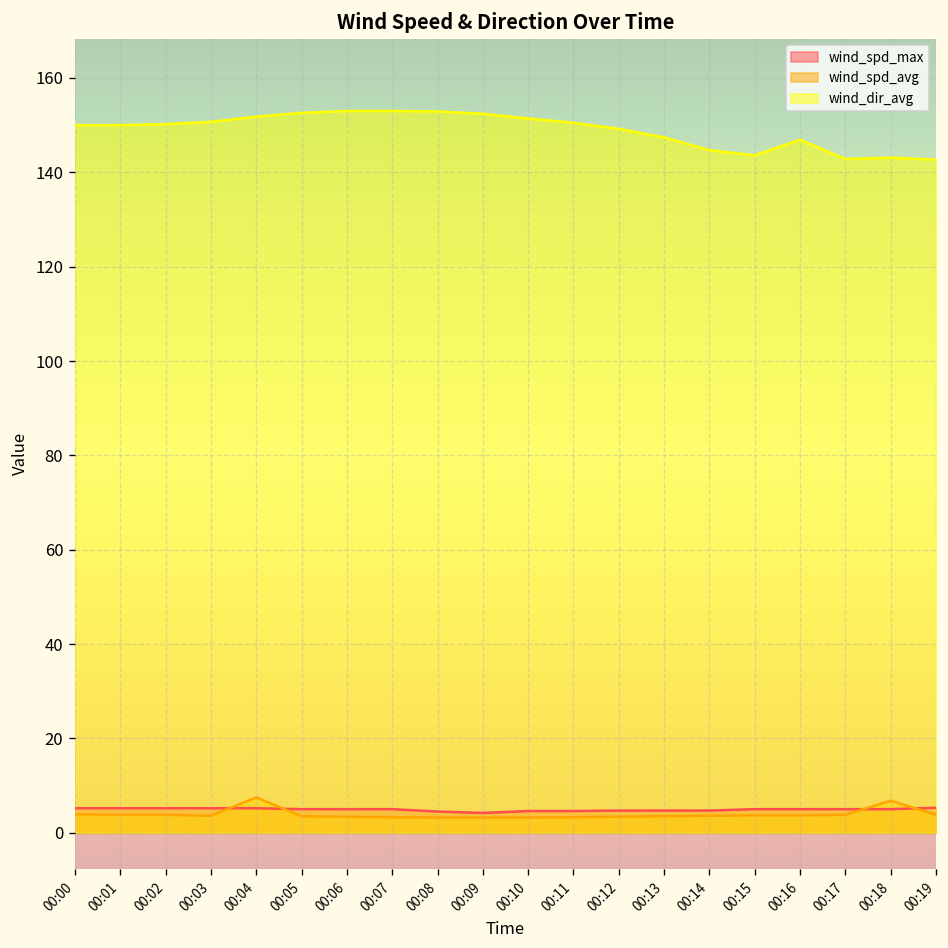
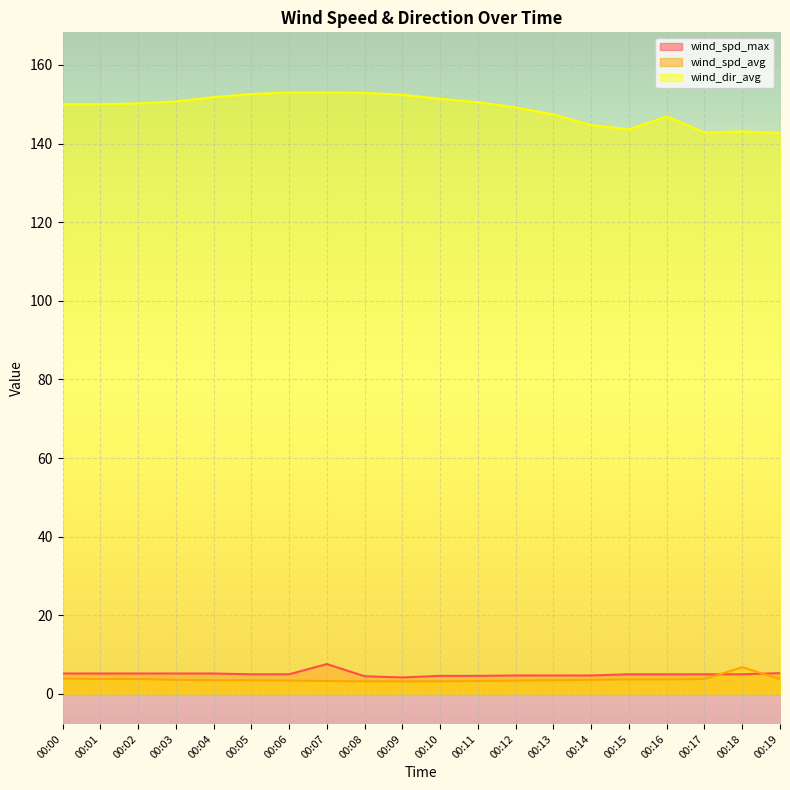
  {
    "wind_spd_max": {
      "00:00": 5,
      "00:01": 5,
      "00:02": 5,
      "00:03": 5,
      "00:04": 5,
      "00:05": 5,
      "00:06": 5,
-     "00:07": 5,
+     "00:07": 8,
      "00:08": 5,
      "00:09": 4,
      "00:10": 5,
      "00:11": 5,
      "00:12": 5,
      "00:13": 5,
      "00:14": 5,
      "00:15": 5,
      "00:16": 5,
      "00:17": 5,
      "00:18": 5,
      "00:19": 5
    },
    "wind_spd_avg": {
      "00:00": 4,
      "00:01": 4,
      "00:02": 4,
      "00:03": 4,
-     "00:04": 8,
+     "00:04": 4,
      "00:05": 4,
      "00:06": 3,
      "00:07": 3,
      "00:08": 3,
      "00:09": 3,
      "00:10": 3,
      "00:11": 3,
      "00:12": 3,
      "00:13": 4,
      "00:14": 4,
      "00:15": 4,
      "00:16": 4,
      "00:17": 4,
      "00:18": 7,
      "00:19": 4
    },
    "wind_dir_avg": {
      "00:00": 150,
      "00:01": 150,
      "00:02": 150,
      "00:03": 151,
      "00:04": 152,
      "00:05": 153,
      "00:06": 153,
      "00:07": 153,
      "00:08": 153,
      "00:09": 152,
      "00:10": 151,
      "00:11": 151,
      "00:12": 149,
      "00:13": 147,
      "00:14": 145,
      "00:15": 144,
      "00:16": 147,
      "00:17": 143,
      "00:18": 143,
      "00:19": 143
    }
  }
